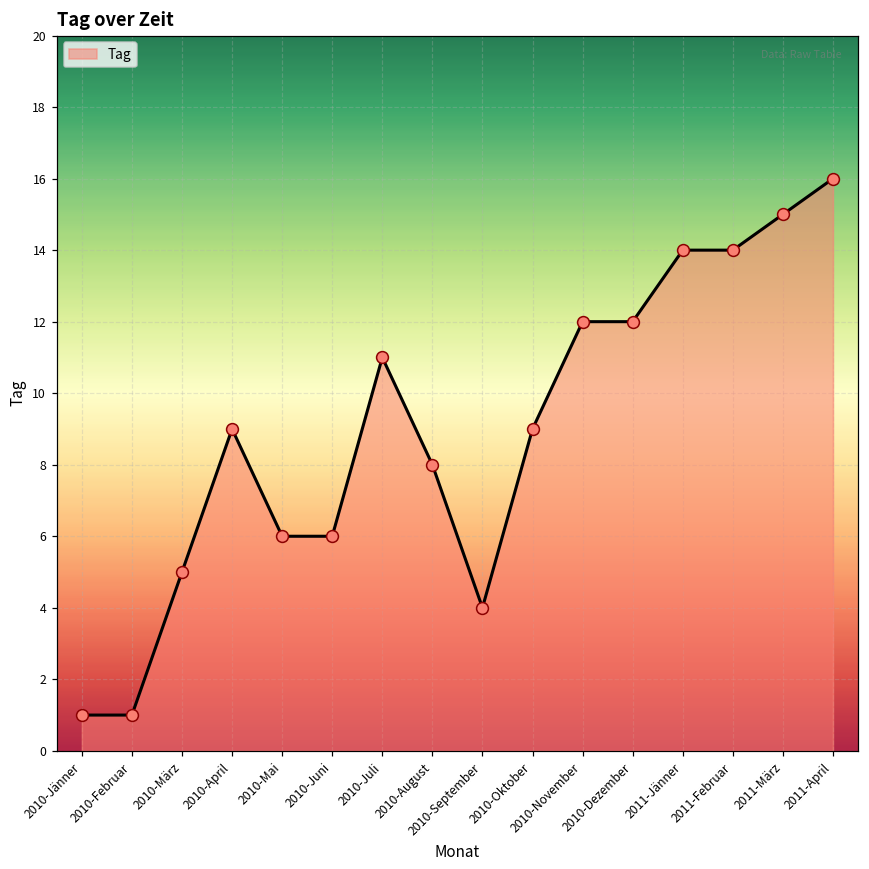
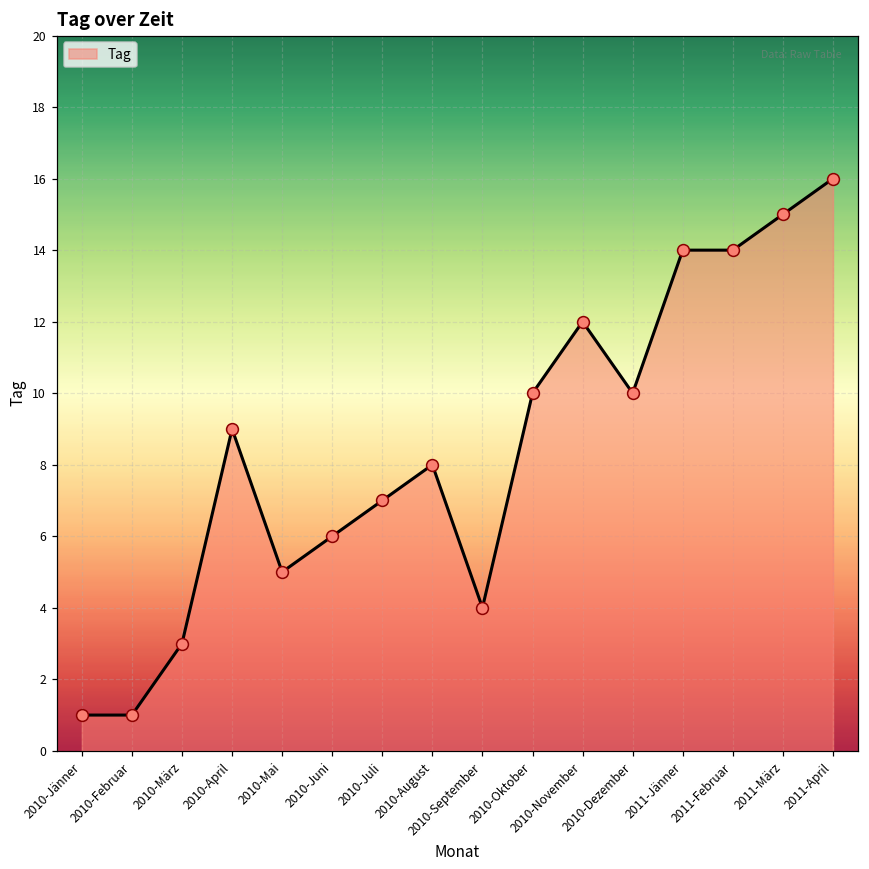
  {
    "2010-Jänner": 1,
    "2010-Februar": 1,
-   "2010-März": 5,
+   "2010-März": 3,
    "2010-April": 9,
-   "2010-Mai": 6,
+   "2010-Mai": 5,
    "2010-Juni": 6,
-   "2010-Juli": 11,
+   "2010-Juli": 7,
    "2010-August": 8,
    "2010-September": 4,
-   "2010-Oktober": 9,
+   "2010-Oktober": 10,
    "2010-November": 12,
-   "2010-Dezember": 12,
+   "2010-Dezember": 10,
    "2011-Jänner": 14,
    "2011-Februar": 14,
    "2011-März": 15,
    "2011-April": 16
  }
